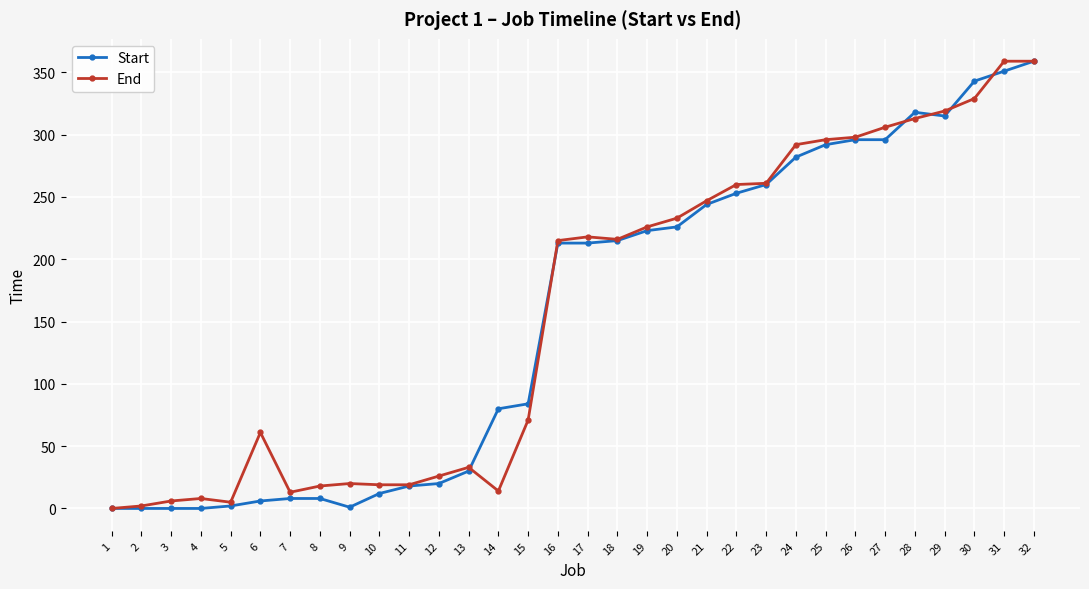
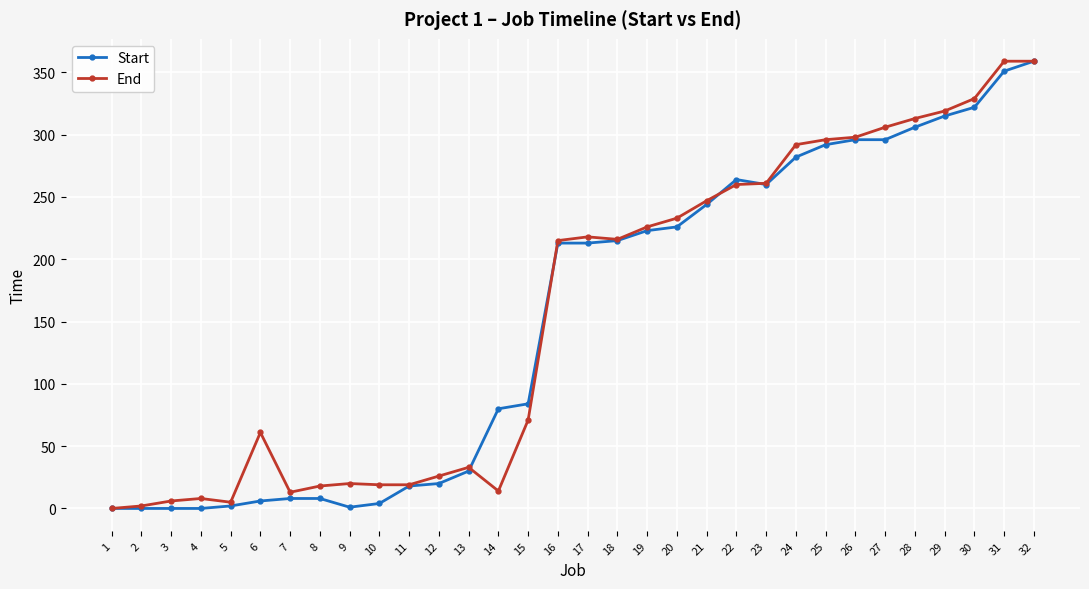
  {
    "Start": {
      "3": 0,
      "4": 0,
      "5": 2,
      "6": 6,
      "7": 8,
      "8": 8,
      "9": 1,
-     "10": 12,
+     "10": 4,
      "12": 20,
      "13": 30,
      "14": 80,
      "15": 84,
      "17": 213,
      "19": 223,
      "20": 226,
      "21": 244,
-     "22": 253,
+     "22": 264,
      "24": 282,
      "25": 292,
      "27": 296,
-     "28": 318,
+     "28": 306,
      "29": 315,
-     "30": 343,
+     "30": 322,
      "31": 351
    },
    "End": {
      "3": 6,
      "4": 8,
      "5": 5,
      "6": 61,
      "7": 13,
      "8": 18,
      "9": 20,
      "10": 19,
      "12": 26,
      "13": 33,
      "14": 14,
      "15": 71,
      "17": 218,
      "19": 226,
      "20": 233,
      "21": 247,
      "22": 260,
      "24": 292,
      "25": 296,
      "27": 306,
      "28": 313,
      "29": 319,
      "30": 329,
      "31": 359
    }
  }
